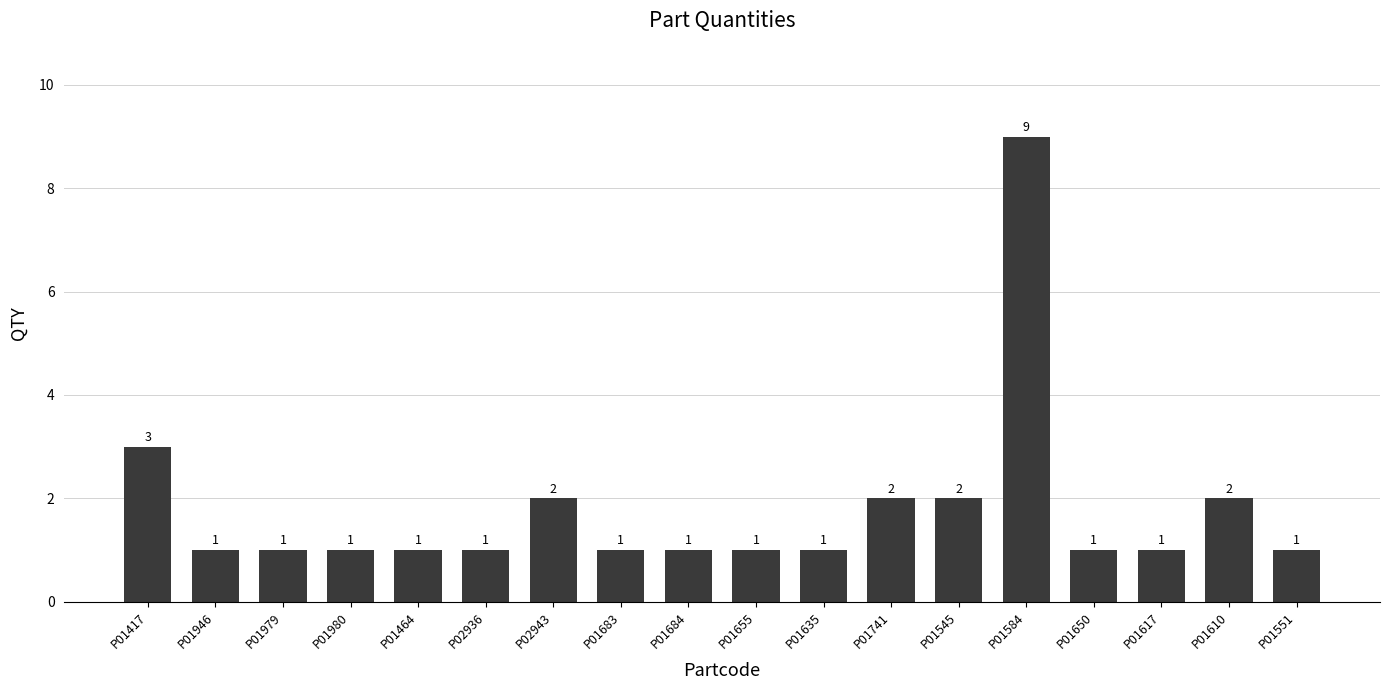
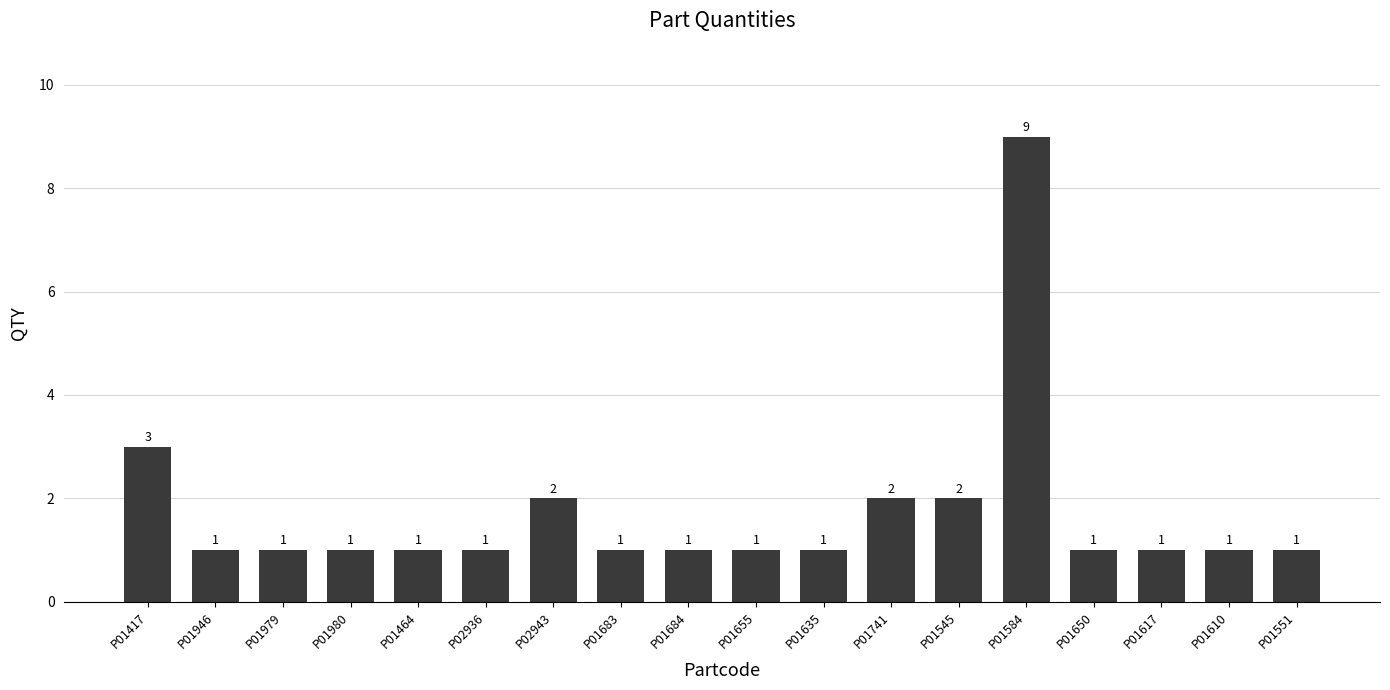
  {
    "P01417": 3,
    "P01946": 1,
    "P01979": 1,
    "P01980": 1,
    "P01464": 1,
    "P02936": 1,
    "P02943": 2,
    "P01683": 1,
    "P01684": 1,
    "P01655": 1,
    "P01635": 1,
    "P01741": 2,
    "P01545": 2,
    "P01584": 9,
    "P01650": 1,
    "P01617": 1,
-   "P01610": 2,
+   "P01610": 1,
    "P01551": 1
  }
